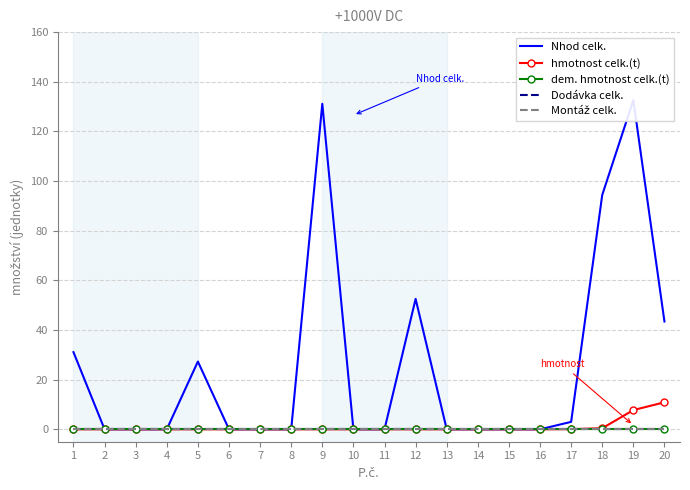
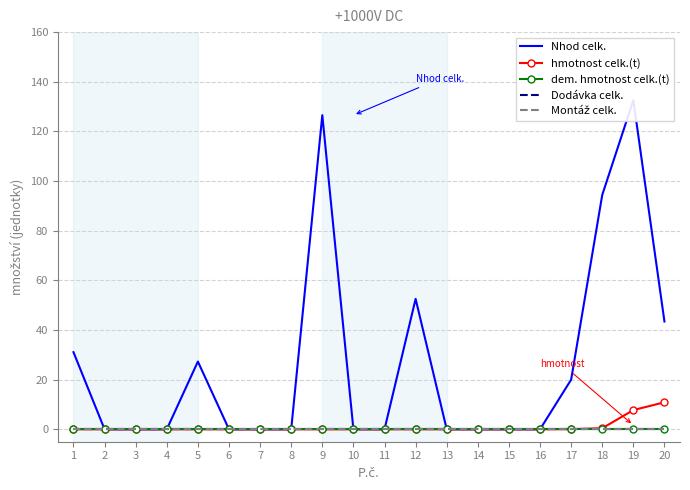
  {
    "Nhod celk.": {
      "1": 31,
      "5": 27,
-     "9": 131,
+     "9": 127,
      "12": 53,
-     "17": 3,
+     "17": 20,
      "18": 94,
      "20": 43
    },
    "hmotnost celk.(t)": {
      "19": 8,
      "20": 11
    },
    "Montáž celk.": {
      "19": 0,
      "20": 0
    }
  }
